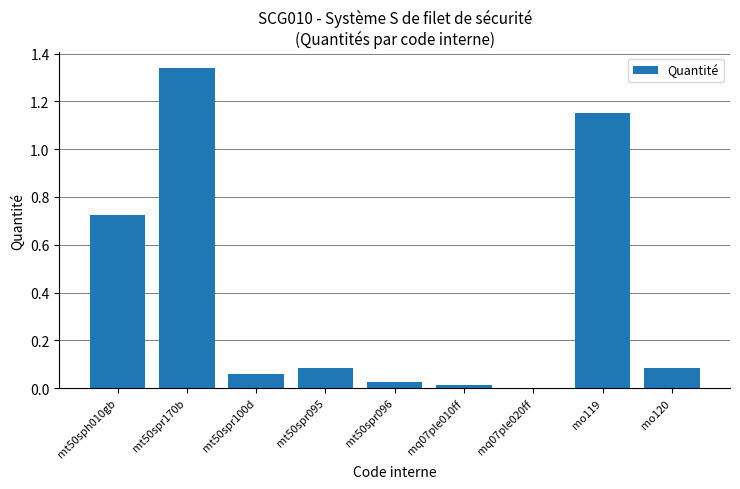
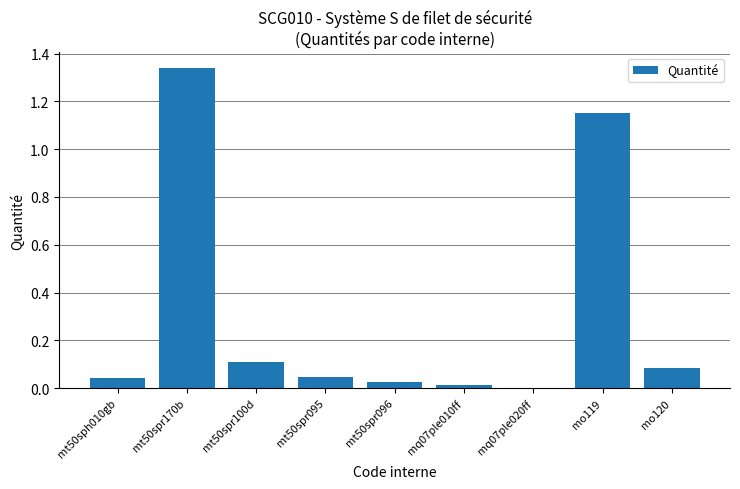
  {
-   "mt50sph010gb": 0.73,
+   "mt50sph010gb": 0.04,
    "mt50spr170b": 1.34,
-   "mt50spr100d": 0.06,
-   "mt50spr095": 0.09,
+   "mt50spr100d": 0.11,
+   "mt50spr095": 0.05,
    "mt50spr096": 0.03,
    "mq07ple010ff": 0.01,
    "mo119": 1.15,
    "mo120": 0.08
  }
